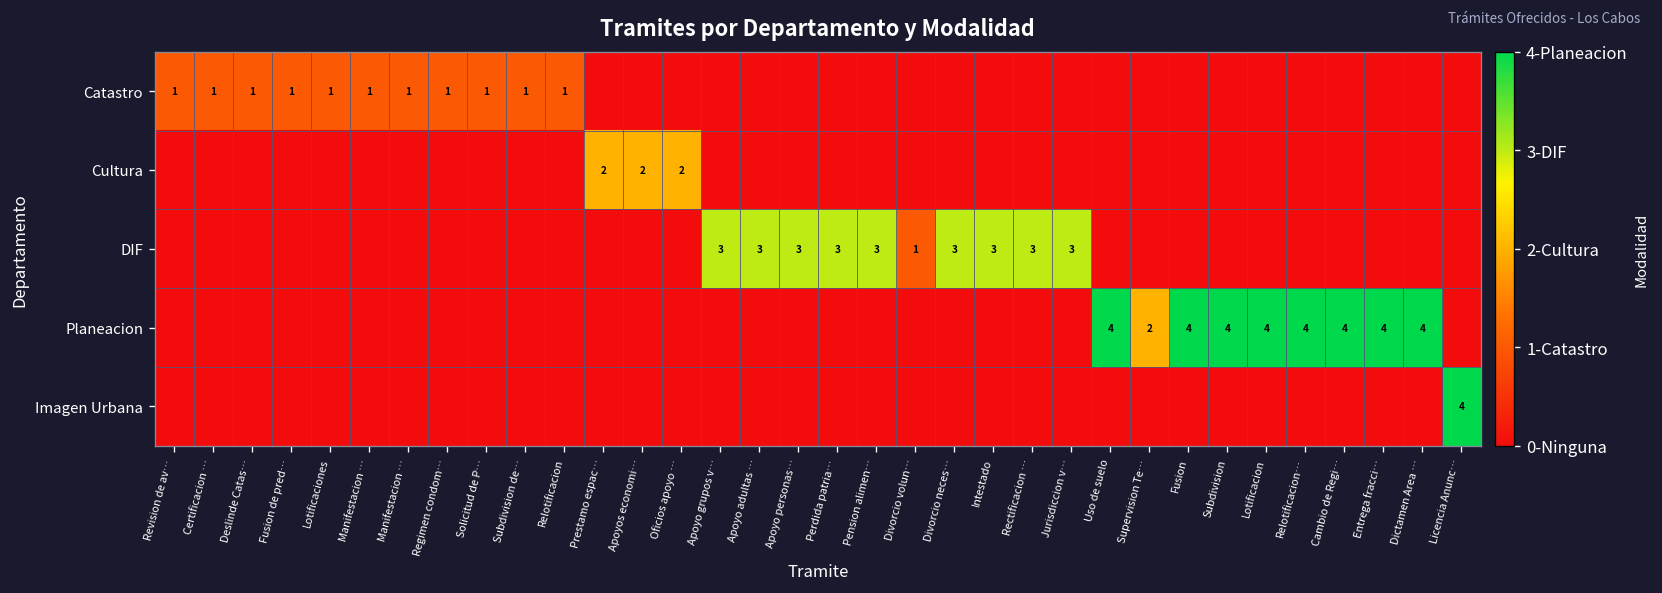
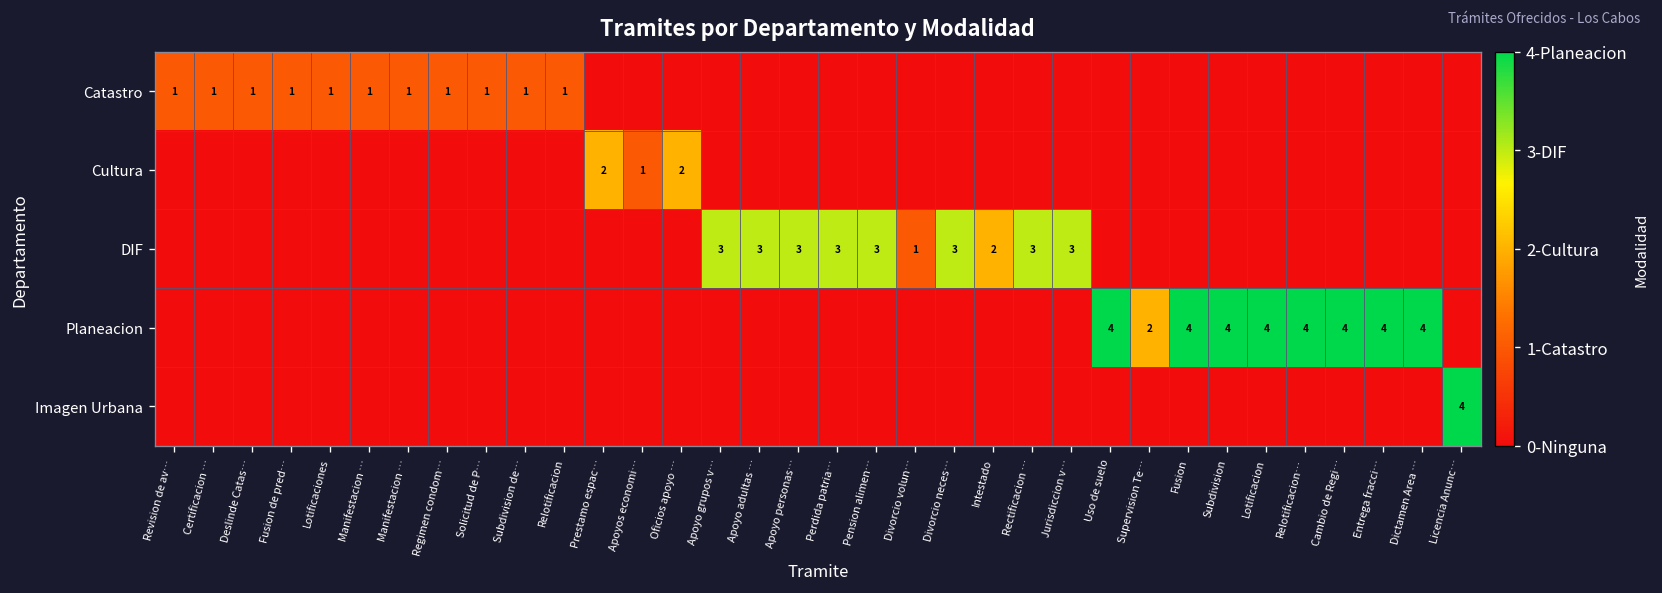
  {
    "Catastro": {
      "Revision de av…": 1,
      "Certificacion …": 1,
      "Deslinde Catas…": 1,
      "Fusion de pred…": 1,
      "Lotificaciones": 1,
      "Regimen condom…": 1,
      "Solicitud de P…": 1,
      "Subdivision de…": 1,
      "Relotificacion": 1
    },
    "Cultura": {
      "Prestamo espac…": 2,
-     "Apoyos economi…": 2,
+     "Apoyos economi…": 1,
      "Oficios apoyo …": 2
    },
    "DIF": {
      "Apoyo grupos v…": 3,
      "Apoyo adultas …": 3,
      "Apoyo personas…": 3,
      "Perdida patria…": 3,
      "Pension alimen…": 3,
      "Divorcio volun…": 1,
      "Divorcio neces…": 3,
-     "Intestado": 3,
+     "Intestado": 2,
      "Rectificacion …": 3,
      "Jurisdiccion v…": 3
    },
    "Planeacion": {
      "Uso de suelo": 4,
      "Supervision Te…": 2,
      "Fusion": 4,
      "Subdivision": 4,
      "Lotificacion": 4,
      "Relotificacion…": 4,
      "Cambio de Regi…": 4,
      "Entrega fracci…": 4,
      "Dictamen Area …": 4
    },
    "Imagen Urbana": {
      "Licencia Anunc…": 4
    }
  }
